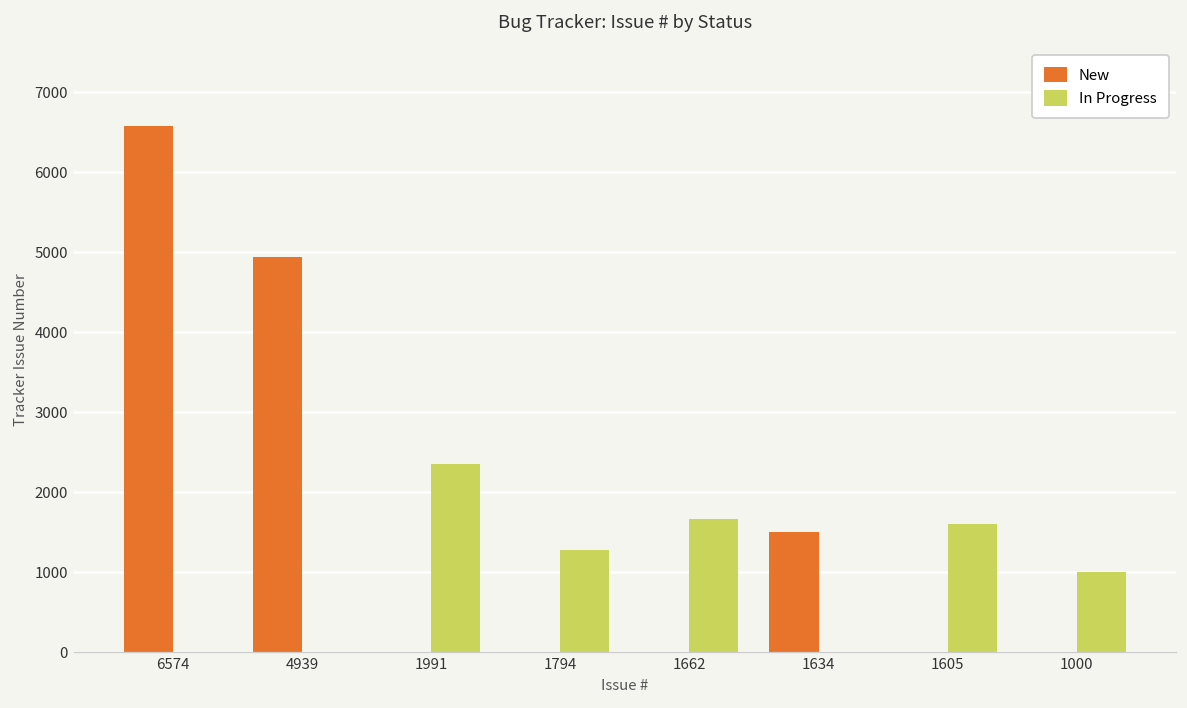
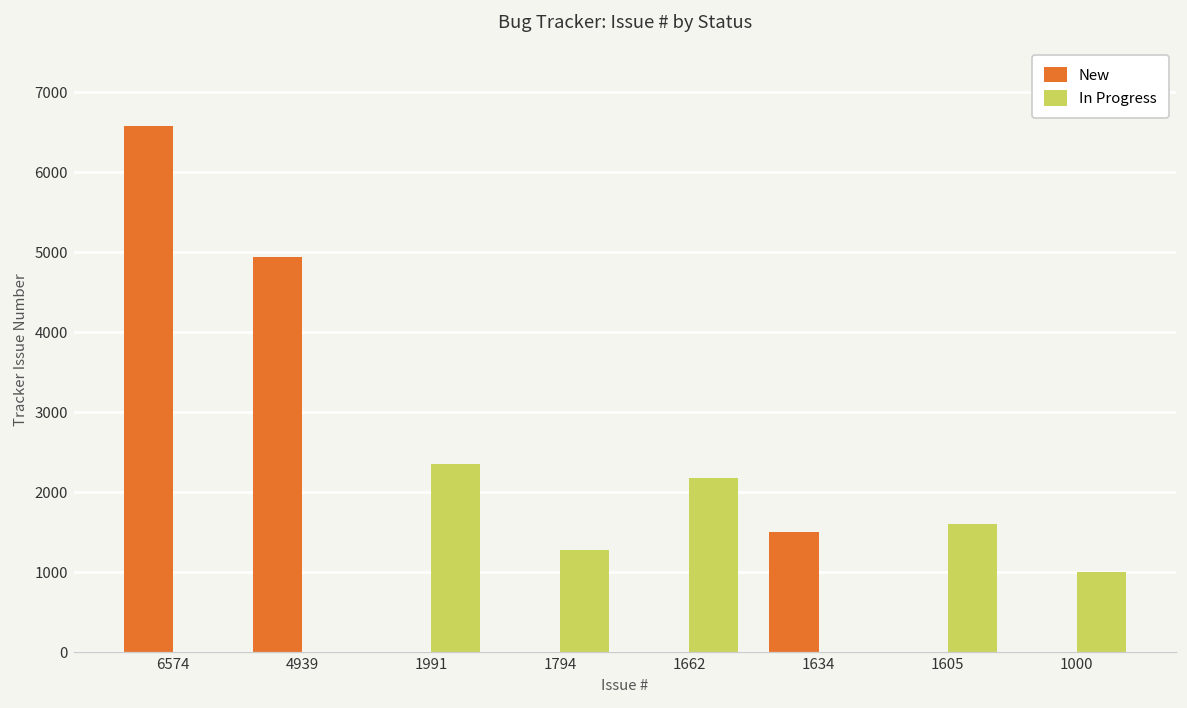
  {
    "New": {
      "6574": 6600,
      "4939": 4900,
      "1991": 0,
      "1794": 0,
      "1662": 0,
      "1634": 1500,
      "1605": 0,
      "1000": 0
    },
    "In Progress": {
      "6574": 0,
      "4939": 0,
      "1991": 2400,
      "1794": 1300,
-     "1662": 1700,
+     "1662": 2200,
      "1634": 0,
      "1605": 1600,
      "1000": 1000
    }
  }
